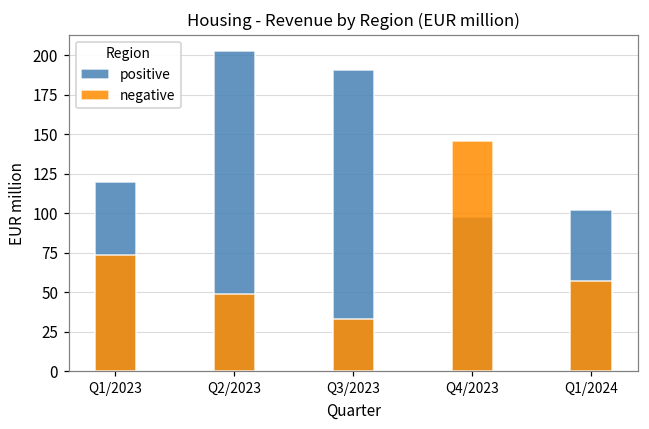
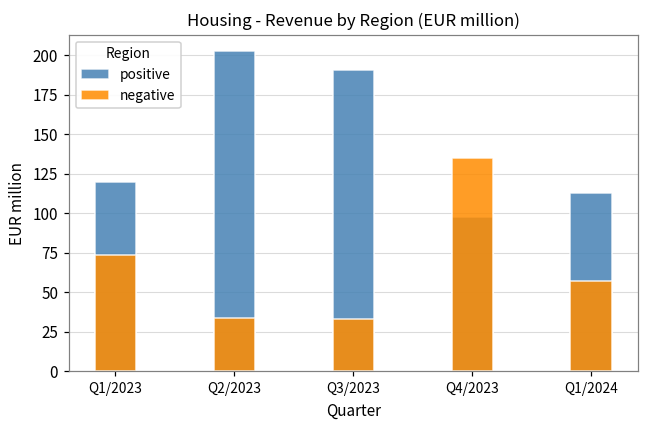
  {
    "positive": {
      "Q1/2023": 120,
      "Q2/2023": 203,
      "Q3/2023": 191,
-     "Q1/2024": 102
+     "Q1/2024": 113
    },
    "negative": {
-     "Q2/2023": 49,
-     "Q4/2023": 146
+     "Q2/2023": 34,
+     "Q4/2023": 135
    }
  }
